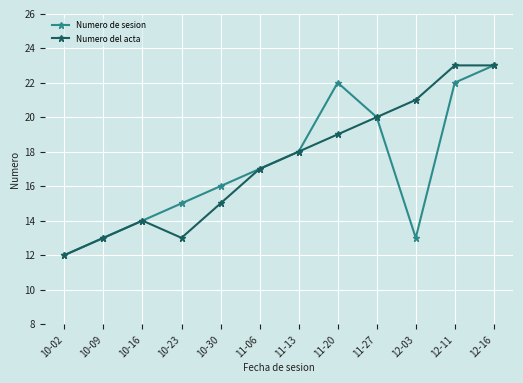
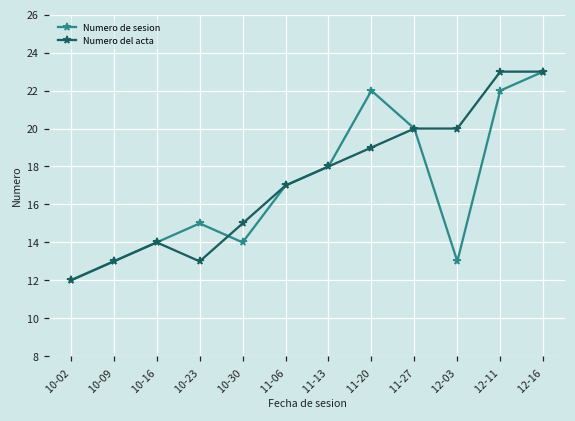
  {
    "Numero de sesion": {
      "10-23": 15,
-     "10-30": 16,
+     "10-30": 14,
      "11-20": 22,
      "12-03": 13,
      "12-11": 22
    },
    "Numero del acta": {
      "10-23": 13,
      "10-30": 15,
      "11-20": 19,
-     "12-03": 21,
+     "12-03": 20,
      "12-11": 23
    }
  }
